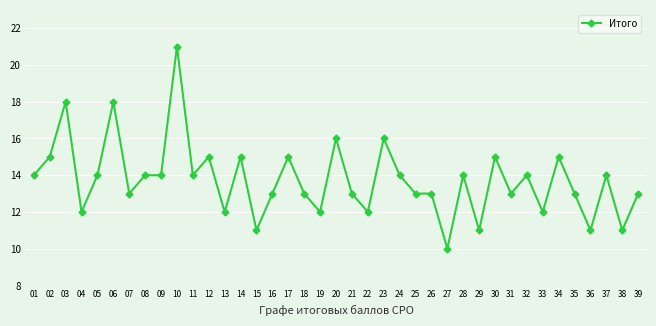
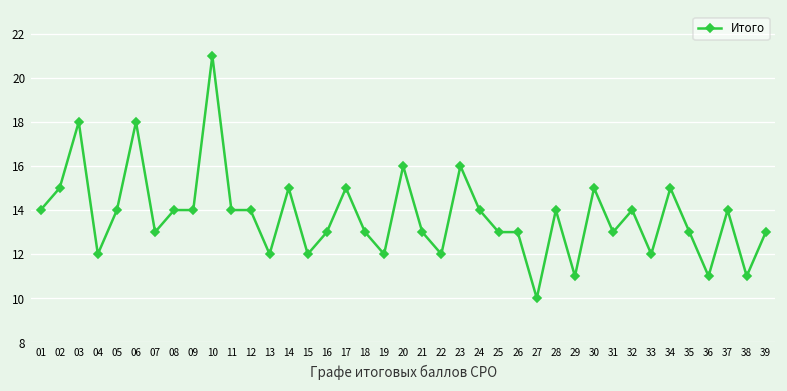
  {
    "01": 14,
    "02": 15,
    "03": 18,
    "04": 12,
    "05": 14,
    "06": 18,
    "07": 13,
    "08": 14,
    "09": 14,
    "10": 21,
    "11": 14,
-   "12": 15,
+   "12": 14,
    "13": 12,
    "14": 15,
-   "15": 11,
+   "15": 12,
    "16": 13,
    "17": 15,
    "18": 13,
    "19": 12,
    "20": 16,
    "21": 13,
    "22": 12,
    "23": 16,
    "24": 14,
    "25": 13,
    "26": 13,
    "27": 10,
    "28": 14,
    "29": 11,
    "30": 15,
    "31": 13,
    "32": 14,
    "33": 12,
    "34": 15,
    "35": 13,
    "36": 11,
    "37": 14,
    "38": 11,
    "39": 13
  }
